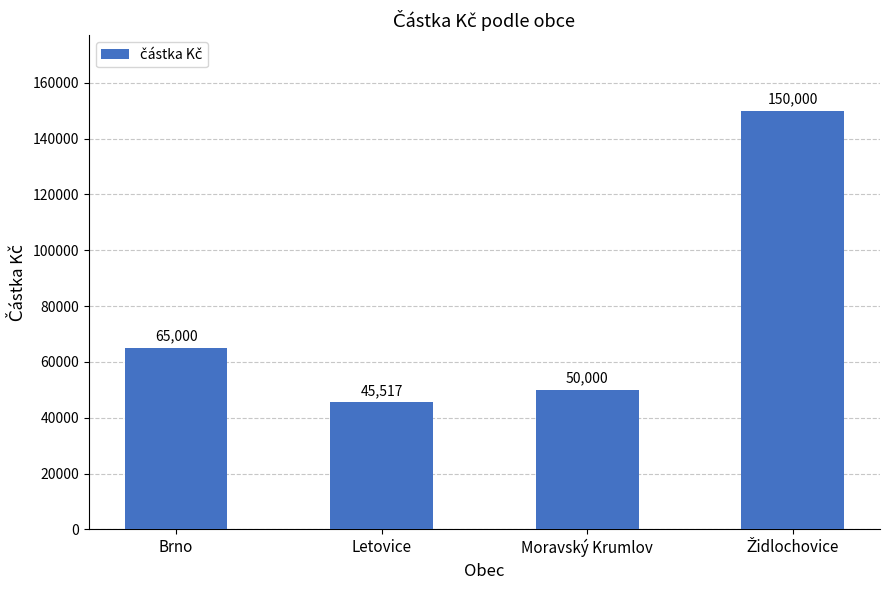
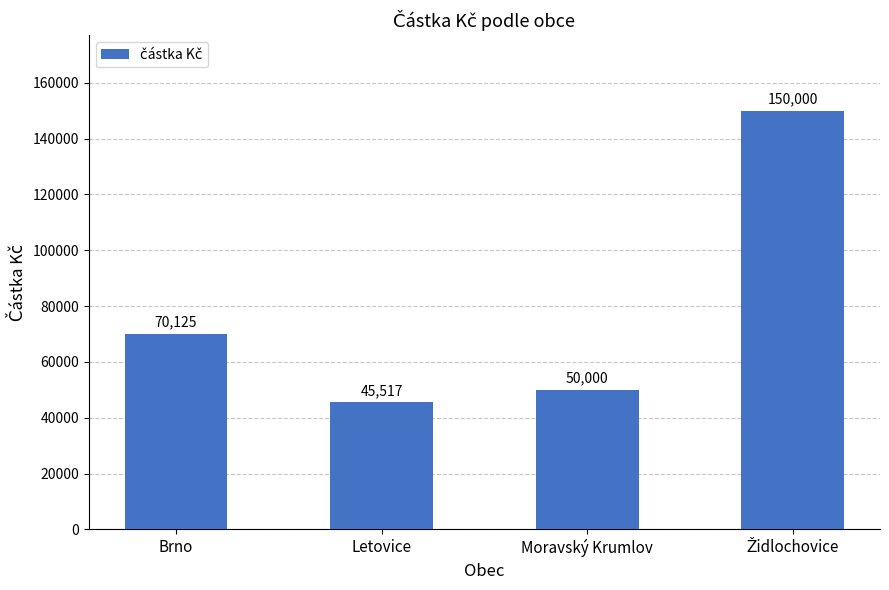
  {
-   "Brno": "65,000",
+   "Brno": "70,125",
    "Letovice": "45,517",
    "Moravský Krumlov": "50,000",
    "Židlochovice": "150,000"
  }
